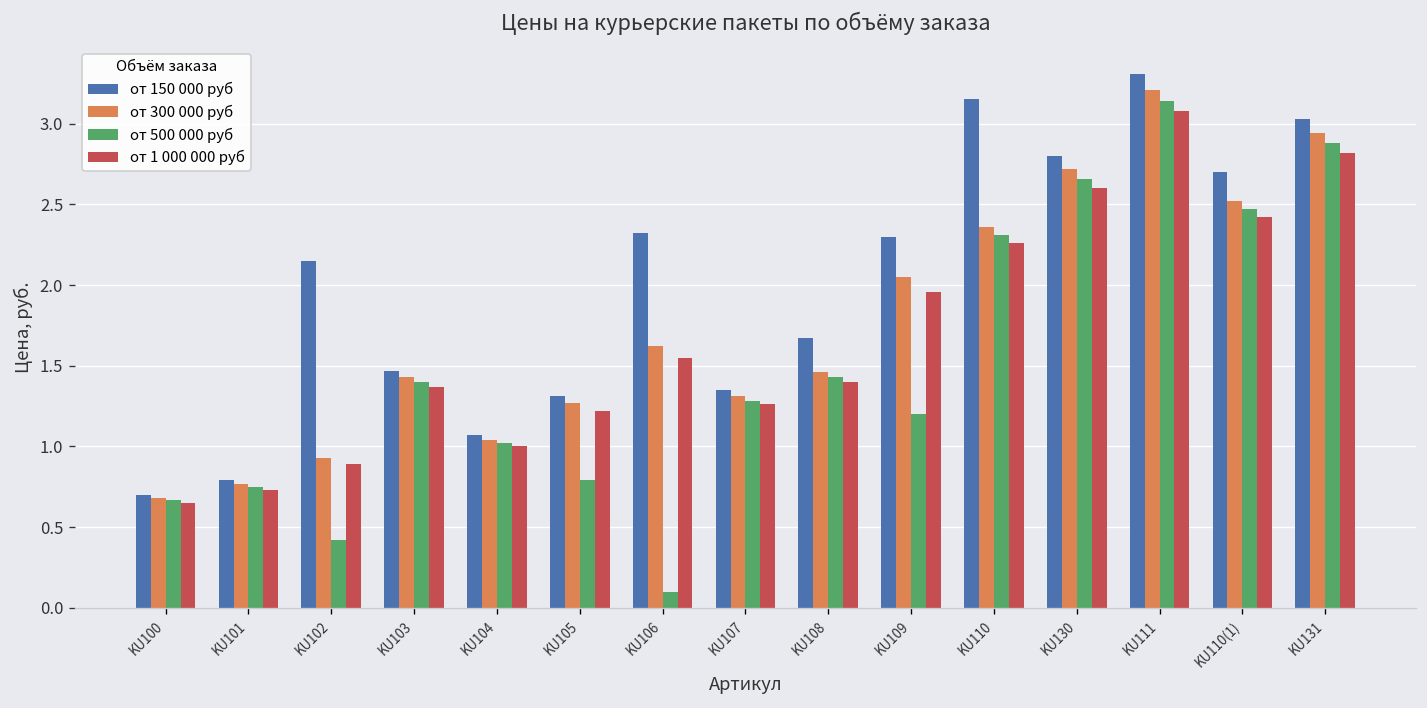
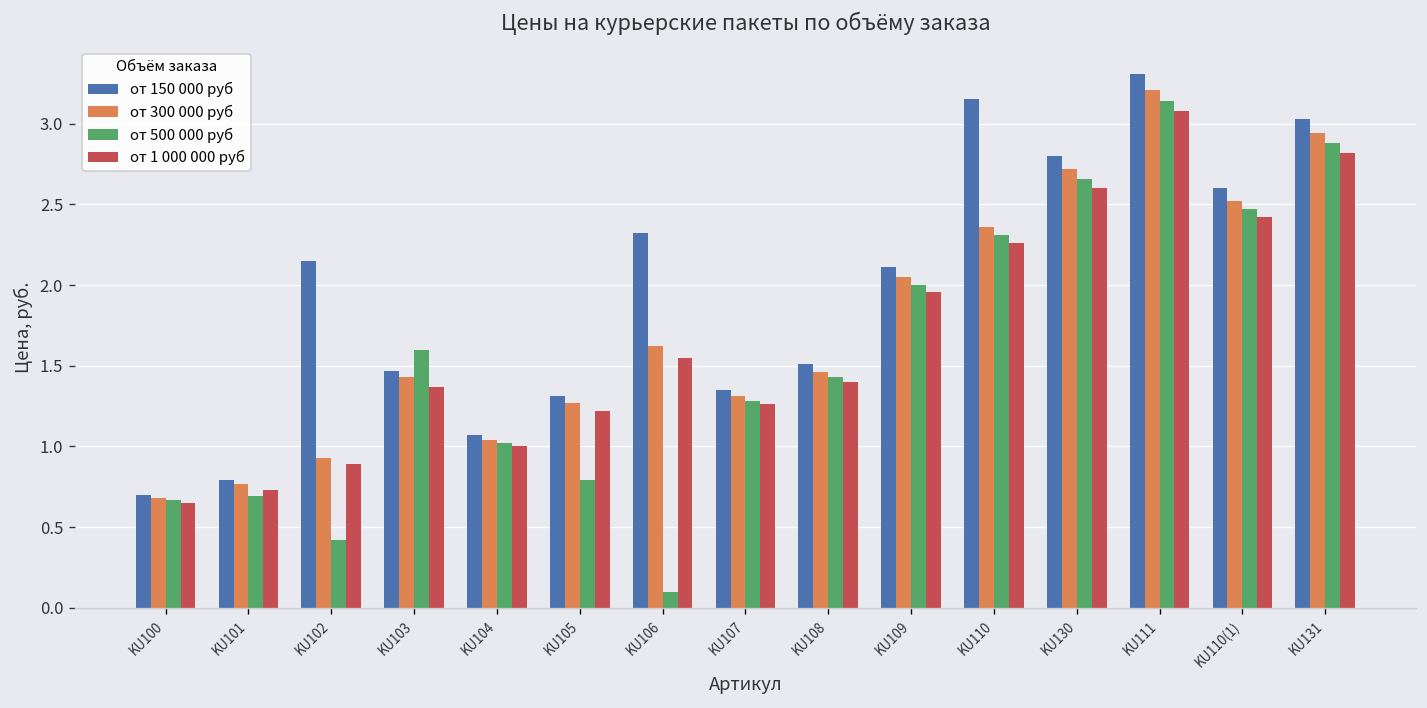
  {
    "от 150 000 руб": {
      "KU100": 0.70,
      "KU101": 0.79,
      "KU102": 2.15,
      "KU103": 1.47,
      "KU104": 1.07,
      "KU105": 1.31,
      "KU106": 2.32,
      "KU107": 1.35,
-     "KU108": 1.67,
-     "KU109": 2.30,
+     "KU108": 1.51,
+     "KU109": 2.11,
      "KU110": 3.15,
      "KU130": 2.80,
      "KU111": 3.31,
-     "KU110(1)": 2.7,
+     "KU110(1)": 2.6,
      "KU131": 3.03
    },
    "от 500 000 руб": {
      "KU100": 0.67,
-     "KU101": 0.75,
+     "KU101": 0.69,
      "KU102": 0.42,
-     "KU103": 1.4,
+     "KU103": 1.6,
      "KU104": 1.02,
      "KU105": 0.79,
      "KU106": 0.10,
      "KU107": 1.28,
      "KU108": 1.43,
-     "KU109": 1.2,
+     "KU109": 2.0,
      "KU110": 2.31,
      "KU130": 2.66,
      "KU111": 3.14,
      "KU110(1)": 2.47,
      "KU131": 2.88
    }
  }
